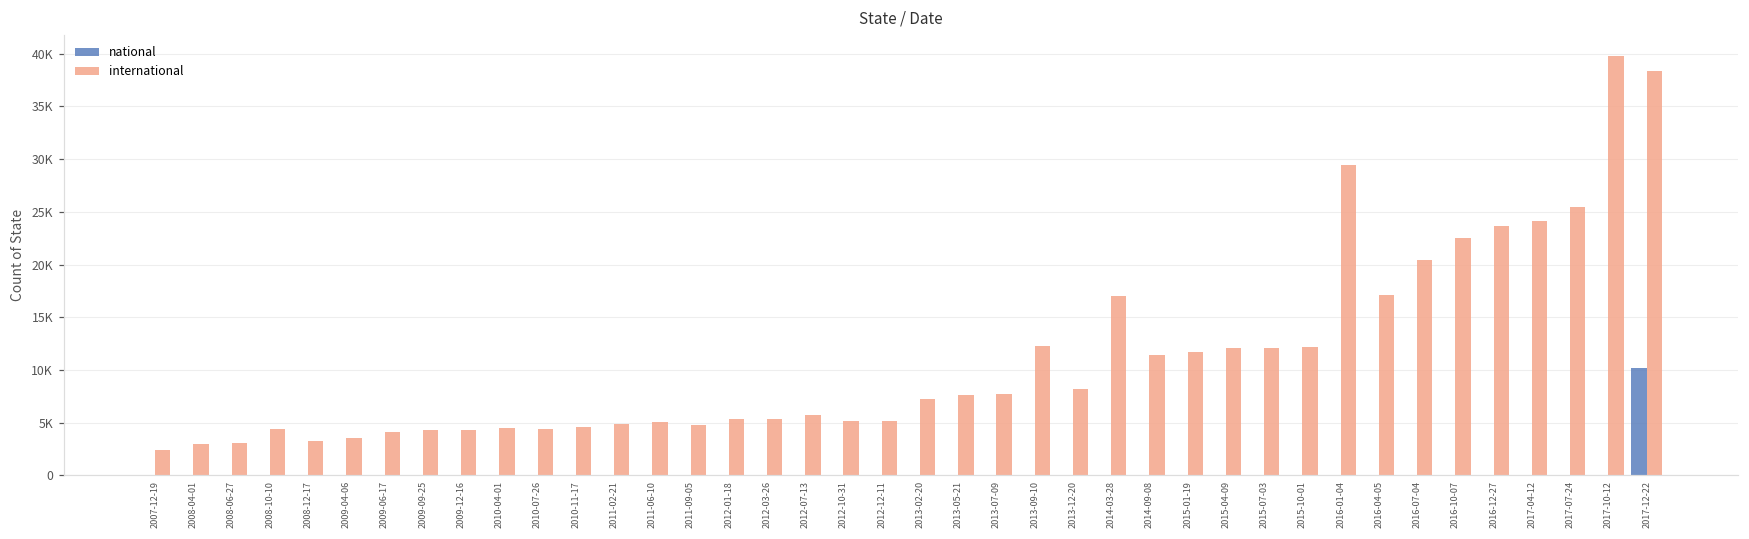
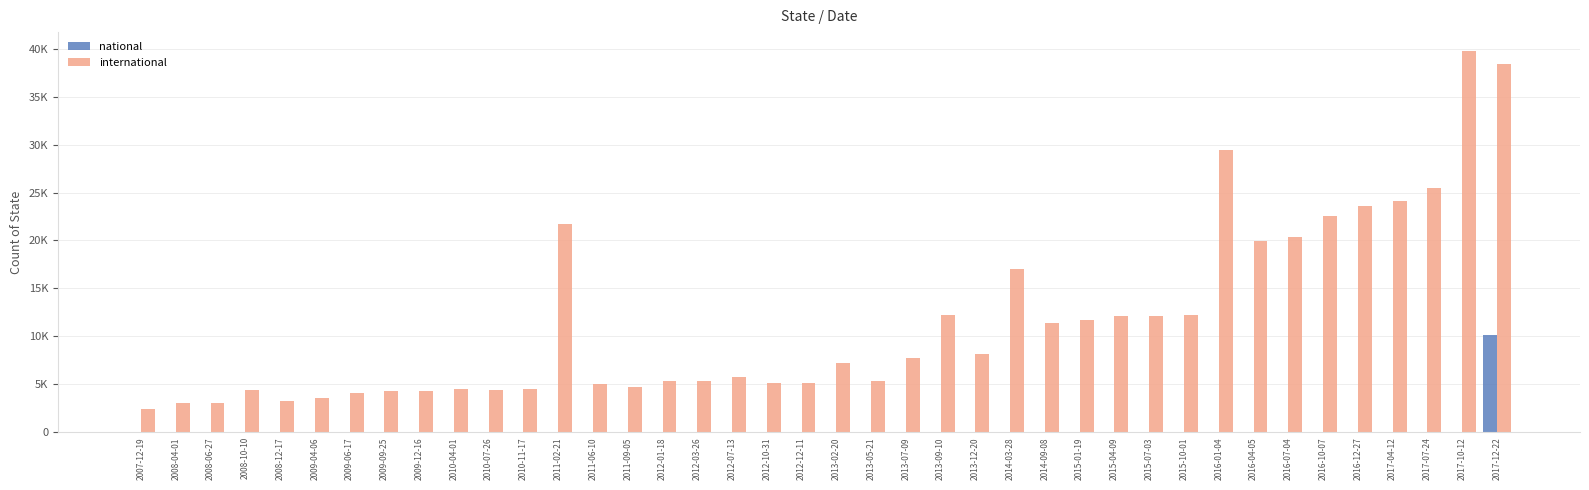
  {
    "national": {
      "2007-12-19": 0,
      "2008-04-01": 0,
      "2008-06-27": 0,
      "2008-10-10": 0,
      "2008-12-17": 0,
      "2009-04-06": 0,
      "2009-06-17": 0,
      "2009-09-25": 0,
      "2009-12-16": 0,
      "2010-04-01": 0,
      "2010-07-26": 0,
      "2010-11-17": 0,
      "2011-02-21": 0,
      "2011-06-10": 0,
      "2011-09-05": 0,
      "2012-01-18": 0,
      "2012-03-26": 0,
      "2012-07-13": 0,
      "2012-10-31": 0,
      "2012-12-11": 0,
      "2013-02-20": 0,
      "2013-05-21": 0,
      "2013-07-09": 0,
      "2013-09-10": 0,
      "2013-12-20": 0,
      "2014-03-28": 0,
      "2014-09-08": 0,
      "2015-01-19": 0,
      "2015-04-09": 0,
      "2015-07-03": 0,
      "2015-10-01": 0,
      "2016-01-04": 0,
      "2016-04-05": 0,
      "2016-07-04": 0,
      "2016-10-07": 0,
      "2016-12-27": 0,
      "2017-04-12": 0,
      "2017-07-24": 0,
      "2017-10-12": 0,
      "2017-12-22": 10000
    },
    "international": {
      "2007-12-19": 2000,
      "2008-04-01": 3000,
      "2008-06-27": 3000,
      "2008-10-10": 4000,
      "2008-12-17": 3000,
      "2009-04-06": 4000,
      "2009-06-17": 4000,
      "2009-09-25": 4000,
      "2009-12-16": 4000,
      "2010-04-01": 4000,
      "2010-07-26": 4000,
      "2010-11-17": 5000,
-     "2011-02-21": 5000,
+     "2011-02-21": 22000,
      "2011-06-10": 5000,
      "2011-09-05": 5000,
      "2012-01-18": 5000,
      "2012-03-26": 5000,
      "2012-07-13": 6000,
      "2012-10-31": 5000,
      "2012-12-11": 5000,
      "2013-02-20": 7000,
-     "2013-05-21": 8000,
+     "2013-05-21": 5000,
      "2013-07-09": 8000,
      "2013-09-10": 12000,
      "2013-12-20": 8000,
      "2014-03-28": 17000,
      "2014-09-08": 11000,
      "2015-01-19": 12000,
      "2015-04-09": 12000,
      "2015-07-03": 12000,
      "2015-10-01": 12000,
      "2016-01-04": 29000,
-     "2016-04-05": 17000,
+     "2016-04-05": 20000,
      "2016-07-04": 20000,
      "2016-10-07": 23000,
      "2016-12-27": 24000,
      "2017-04-12": 24000,
      "2017-07-24": 25000,
      "2017-10-12": 40000,
      "2017-12-22": 38000
    }
  }
